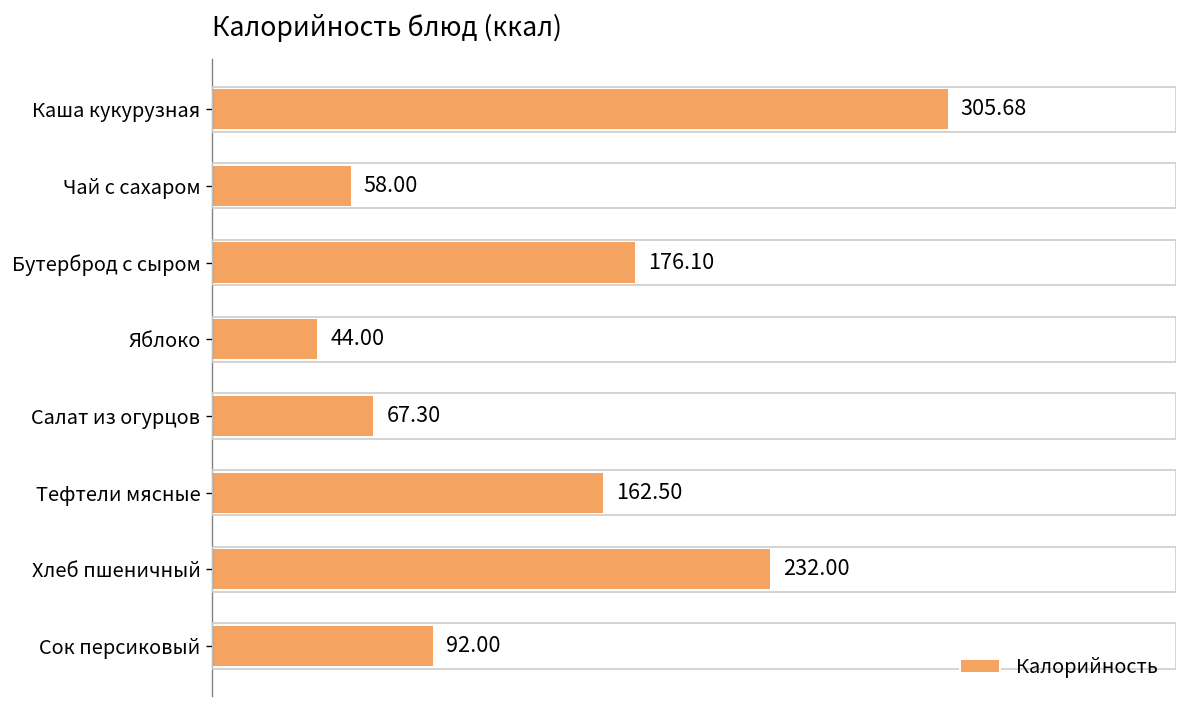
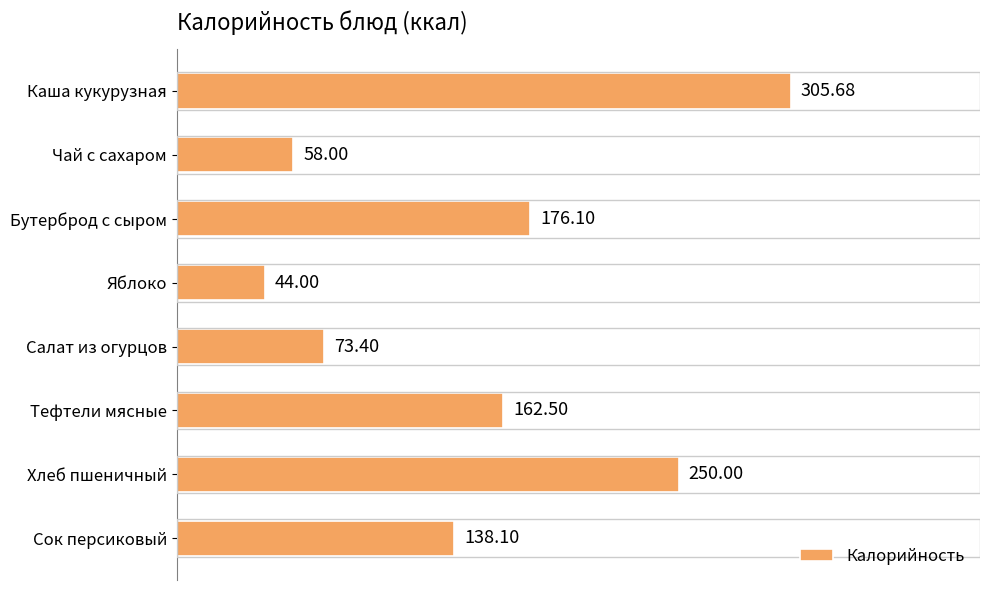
  {
    "Каша кукурузная": 305.68,
    "Чай с сахаром": 58.00,
    "Бутерброд с сыром": 176.10,
    "Яблоко": 44.00,
-   "Салат из огурцов": 67.30,
+   "Салат из огурцов": 73.40,
    "Тефтели мясные": 162.50,
-   "Хлеб пшеничный": 232.00,
-   "Сок персиковый": 92.00
+   "Хлеб пшеничный": 250.00,
+   "Сок персиковый": 138.10
  }
